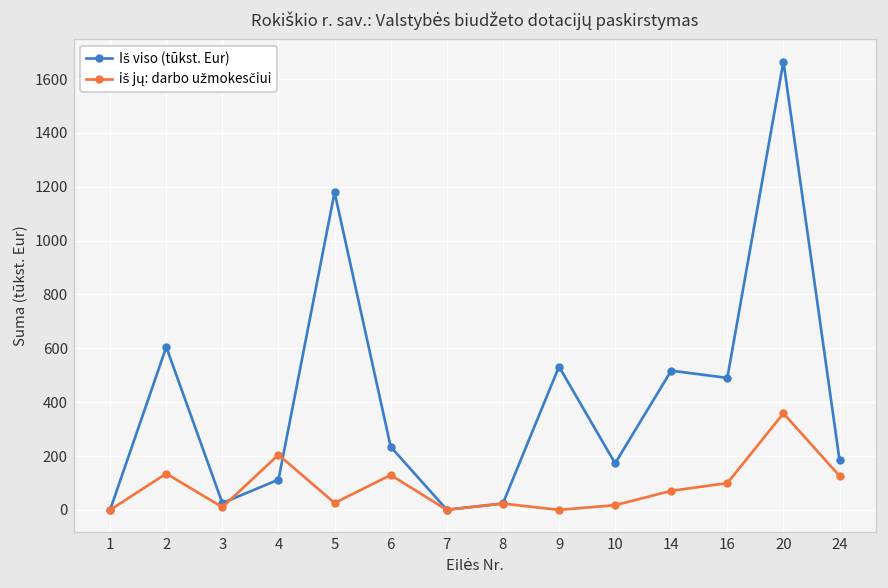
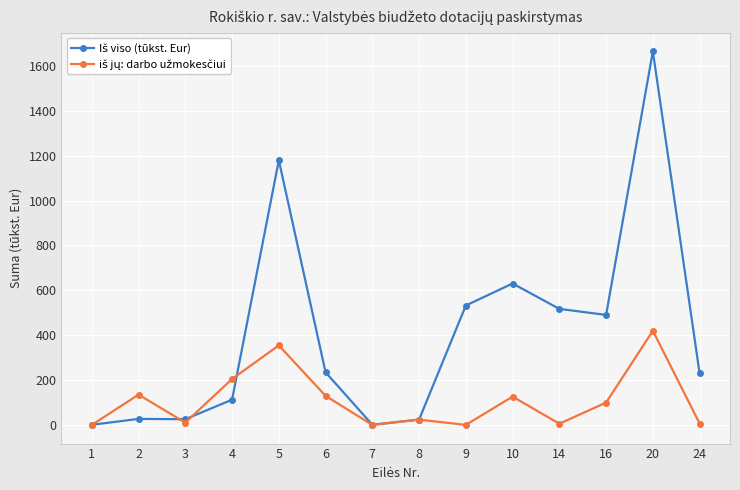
  {
    "Iš viso (tūkst. Eur)": {
-     "2": 600,
+     "2": 30,
      "3": 30,
      "4": 110,
      "5": 1180,
      "6": 230,
      "9": 530,
-     "10": 170,
+     "10": 630,
      "14": 520,
      "16": 490,
      "20": 1670,
-     "24": 180
+     "24": 230
    },
    "iš jų: darbo užmokesčiui": {
      "2": 130,
      "3": 10,
      "4": 200,
-     "5": 30,
+     "5": 350,
      "6": 130,
      "9": 0,
-     "10": 20,
-     "14": 70,
+     "10": 130,
+     "14": 10,
      "16": 100,
-     "20": 360,
-     "24": 130
+     "20": 420,
+     "24": 10
    }
  }
